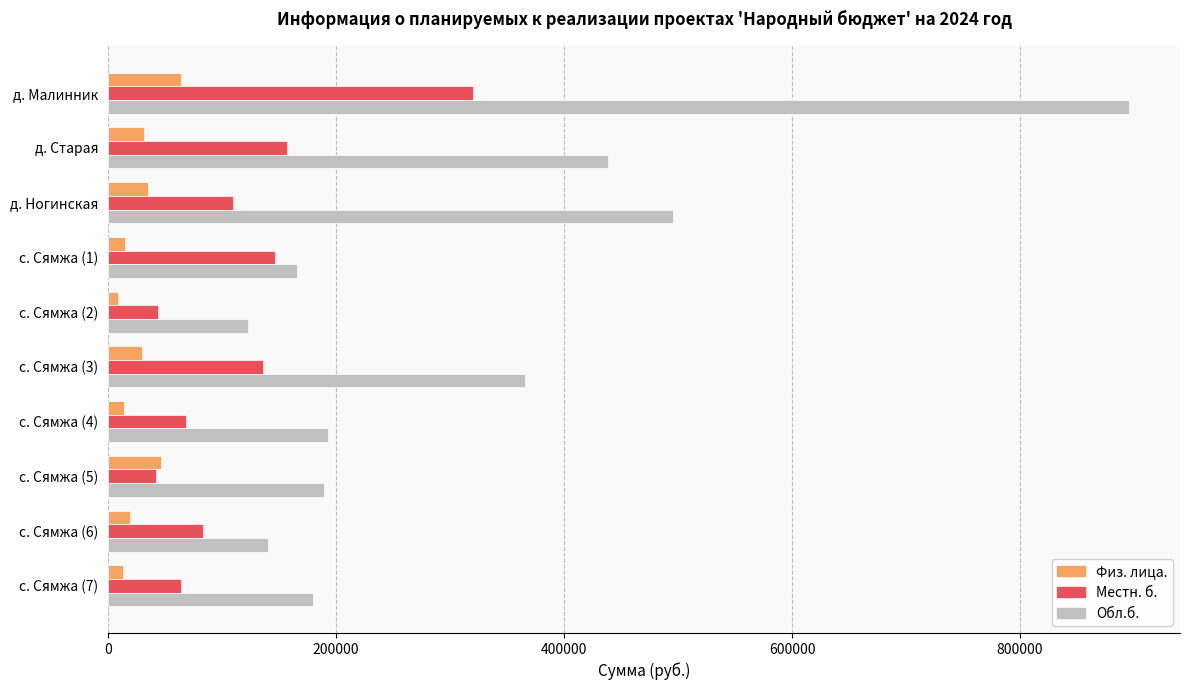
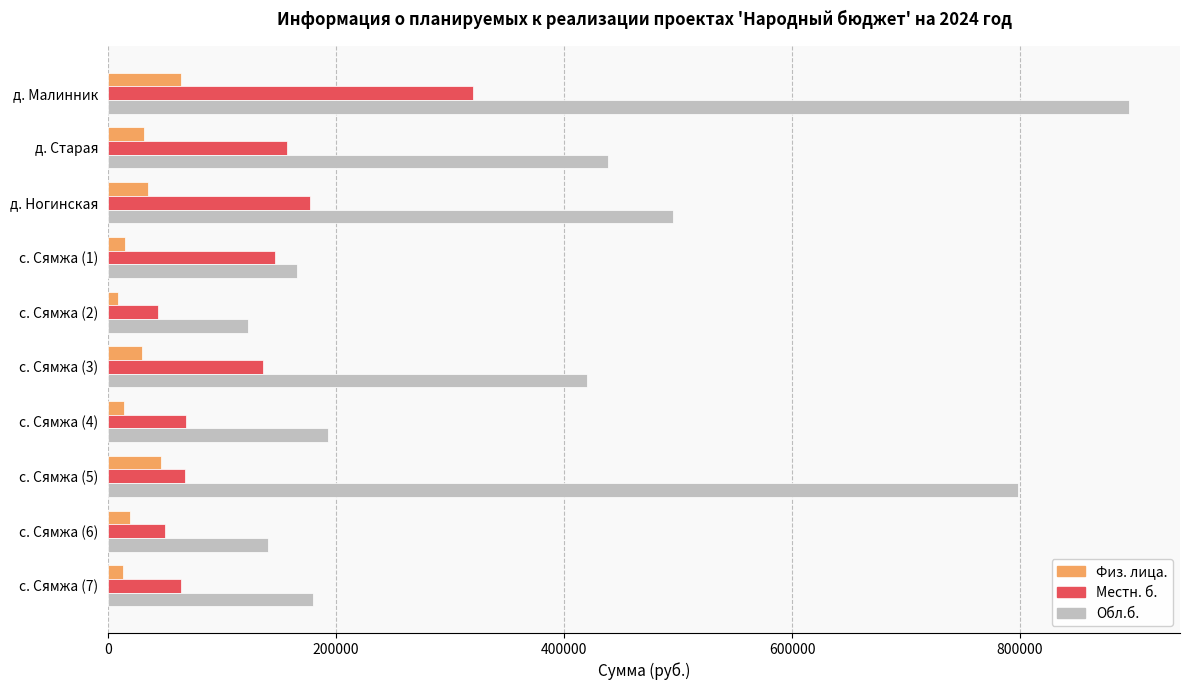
  {
    "Физ. лица.": {
      "д. Малинник": 64000,
      "д. Старая": 31000,
      "д. Ногинская": 35000,
      "с. Сямжа (1)": 15000,
      "с. Сямжа (2)": 9000,
      "с. Сямжа (3)": 30000,
      "с. Сямжа (4)": 14000,
      "с. Сямжа (5)": 47000,
      "с. Сямжа (6)": 20000,
      "с. Сямжа (7)": 13000
    },
    "Местн. б.": {
      "д. Малинник": 320000,
      "д. Старая": 157000,
-     "д. Ногинская": 109000,
+     "д. Ногинская": 177000,
      "с. Сямжа (1)": 147000,
      "с. Сямжа (2)": 44000,
      "с. Сямжа (3)": 136000,
      "с. Сямжа (4)": 69000,
-     "с. Сямжа (5)": 42000,
-     "с. Сямжа (6)": 83000,
+     "с. Сямжа (5)": 67000,
+     "с. Сямжа (6)": 50000,
      "с. Сямжа (7)": 64000
    },
    "Обл.б.": {
      "д. Малинник": 896000,
      "д. Старая": 439000,
      "д. Ногинская": 496000,
      "с. Сямжа (1)": 166000,
      "с. Сямжа (2)": 123000,
-     "с. Сямжа (3)": 366000,
+     "с. Сямжа (3)": 420000,
      "с. Сямжа (4)": 193000,
-     "с. Сямжа (5)": 189000,
+     "с. Сямжа (5)": 798000,
      "с. Сямжа (6)": 140000,
      "с. Сямжа (7)": 179000
    }
  }
